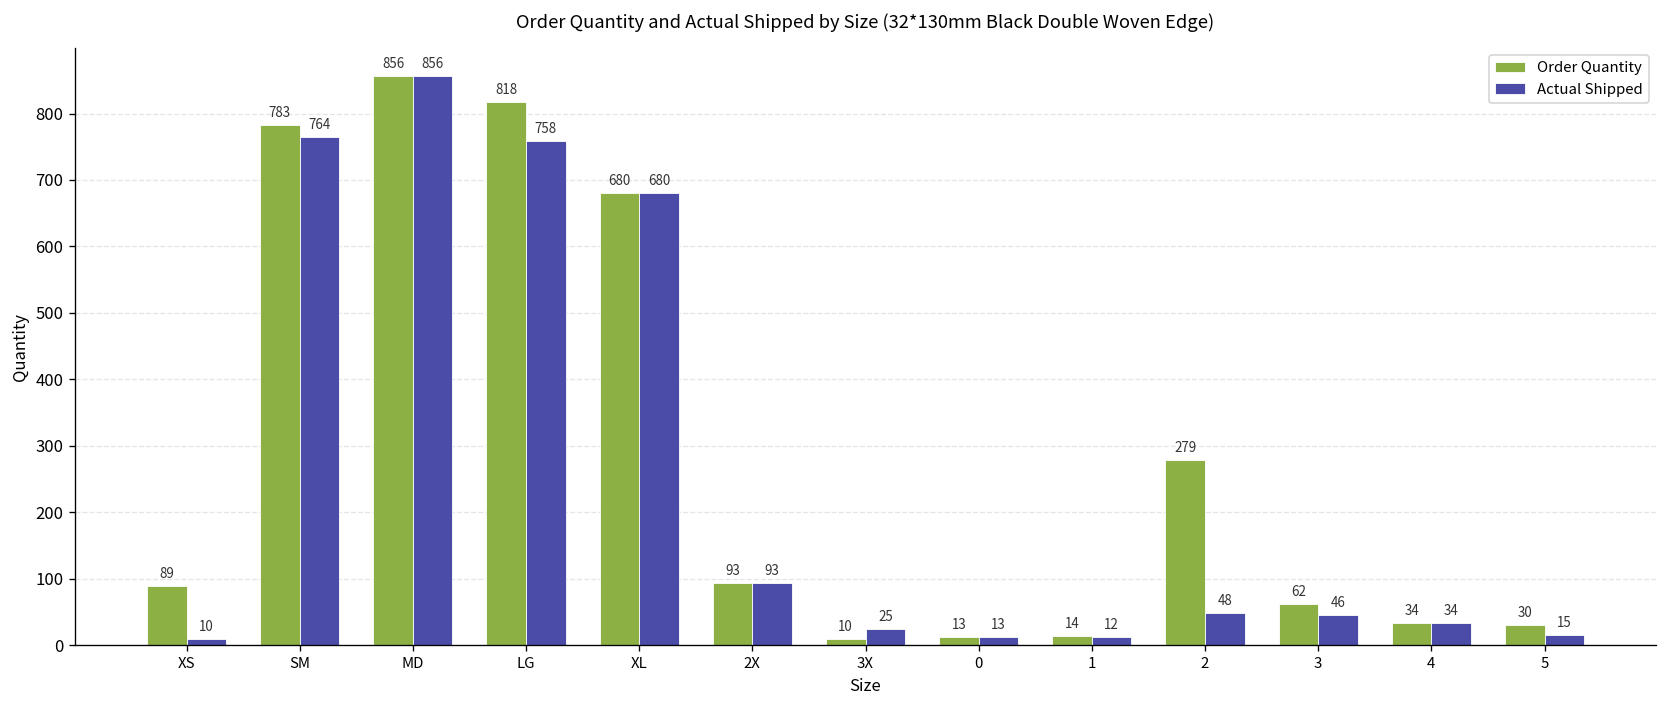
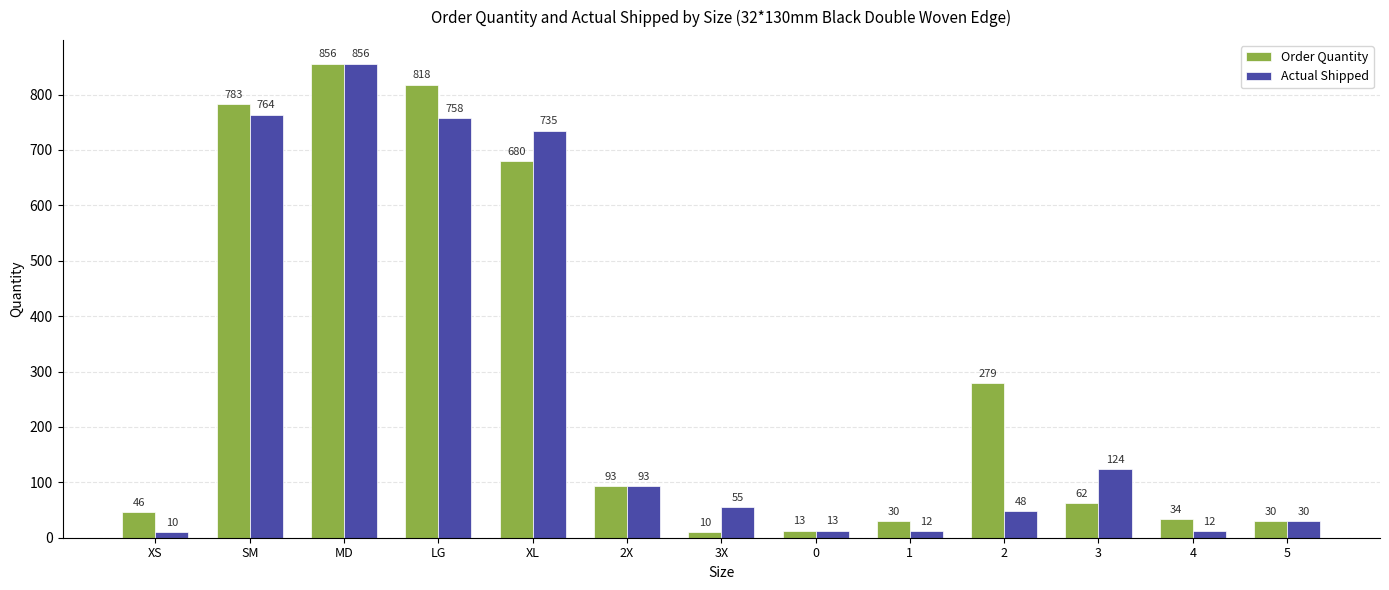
  {
    "Order Quantity": {
-     "XS": 89,
+     "XS": 46,
      "SM": 783,
      "MD": 856,
      "LG": 818,
      "XL": 680,
      "2X": 93,
      "3X": 10,
      "0": 13,
-     "1": 14,
+     "1": 30,
      "2": 279,
      "3": 62,
      "4": 34,
      "5": 30
    },
    "Actual Shipped": {
      "XS": 10,
      "SM": 764,
      "MD": 856,
      "LG": 758,
-     "XL": 680,
+     "XL": 735,
      "2X": 93,
-     "3X": 25,
+     "3X": 55,
      "0": 13,
      "1": 12,
      "2": 48,
-     "3": 46,
-     "4": 34,
-     "5": 15
+     "3": 124,
+     "4": 12,
+     "5": 30
    }
  }
